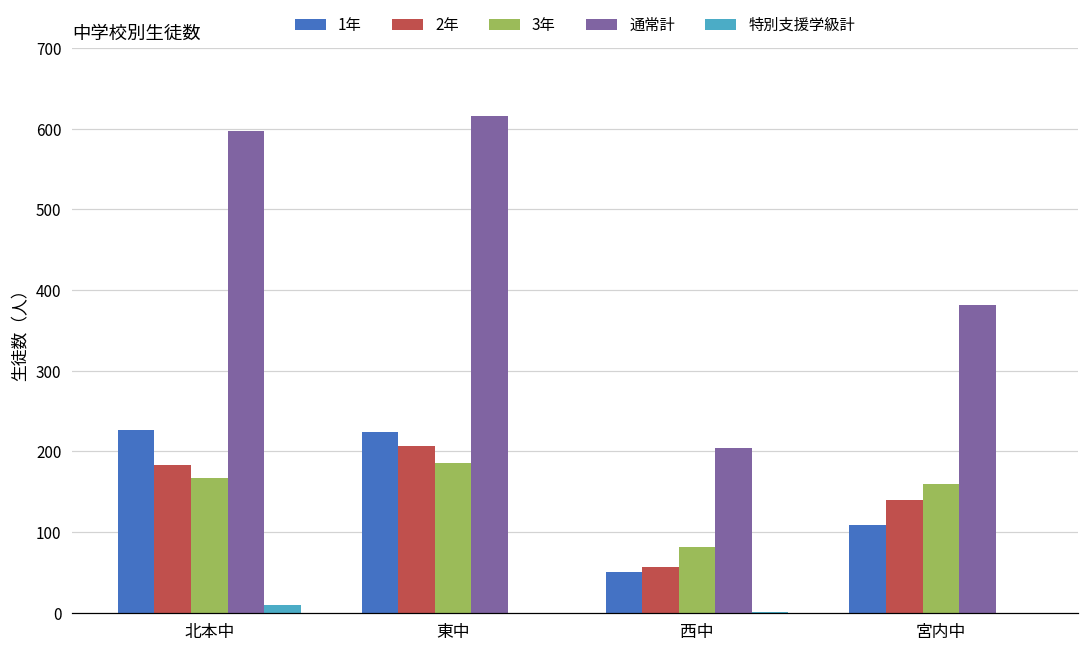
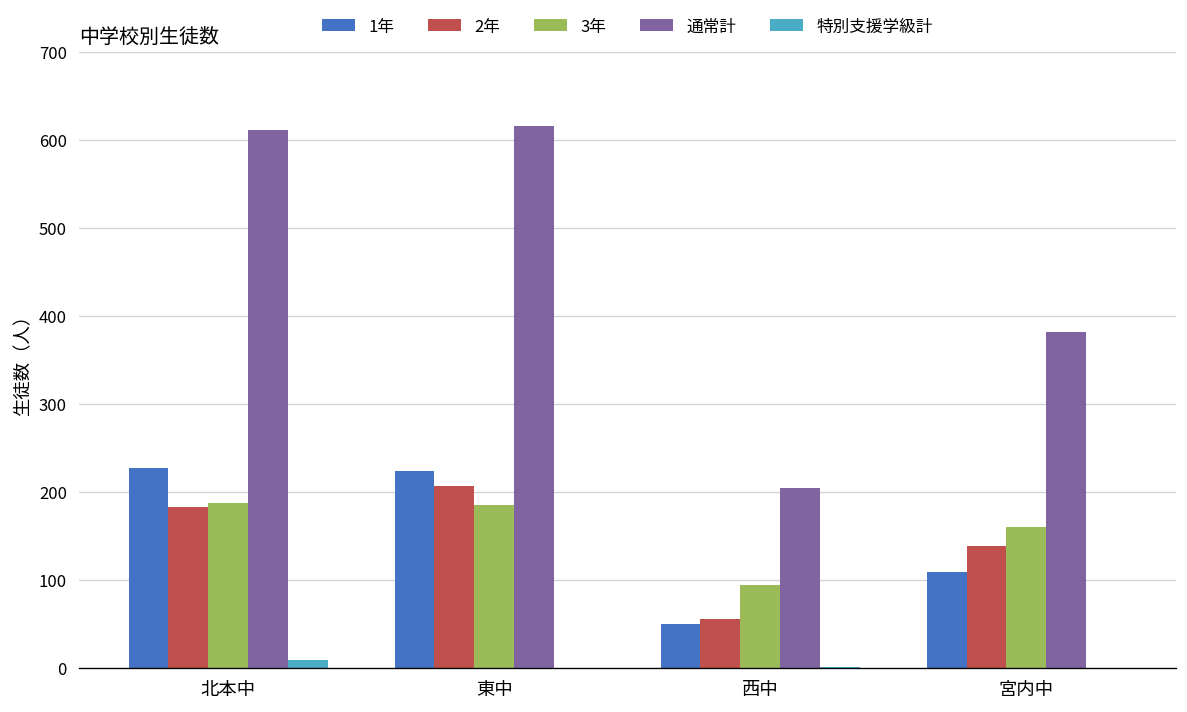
  {
    "2年": {
      "北本中": 180,
      "東中": 210,
      "西中": 60,
      "宮内中": 140
    },
    "3年": {
-     "北本中": 170,
+     "北本中": 190,
      "東中": 190,
-     "西中": 80,
+     "西中": 90,
      "宮内中": 160
    },
    "通常計": {
-     "北本中": 600,
+     "北本中": 610,
      "東中": 620,
      "西中": 200,
      "宮内中": 380
    }
  }
